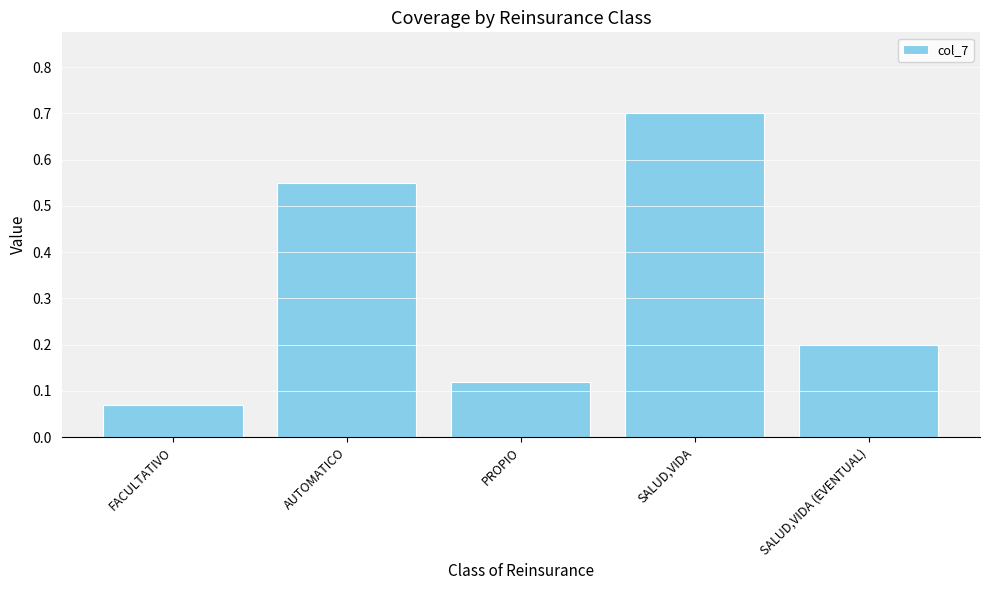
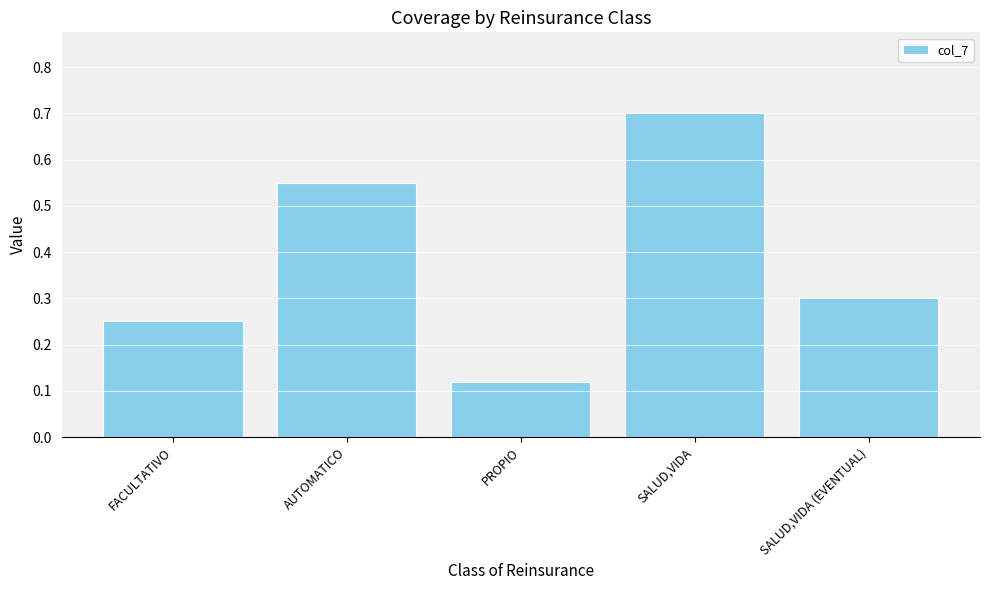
  {
-   "FACULTATIVO": 0.07,
+   "FACULTATIVO": 0.25,
    "AUTOMATICO": 0.55,
    "PROPIO": 0.12,
    "SALUD,VIDA": 0.70,
-   "SALUD,VIDA (EVENTUAL)": 0.2
+   "SALUD,VIDA (EVENTUAL)": 0.3
  }
